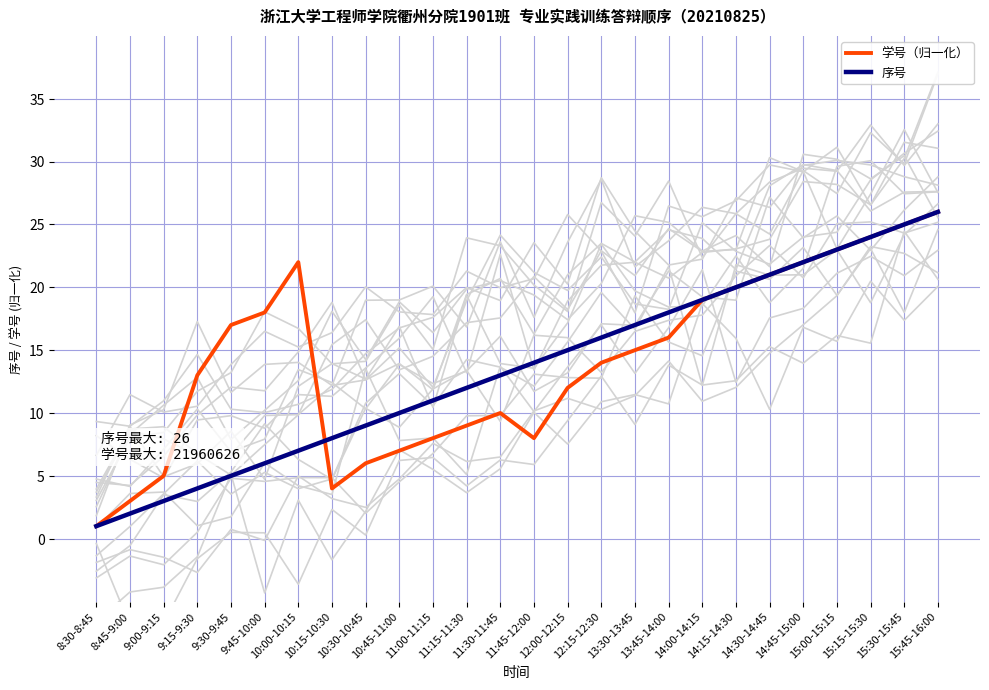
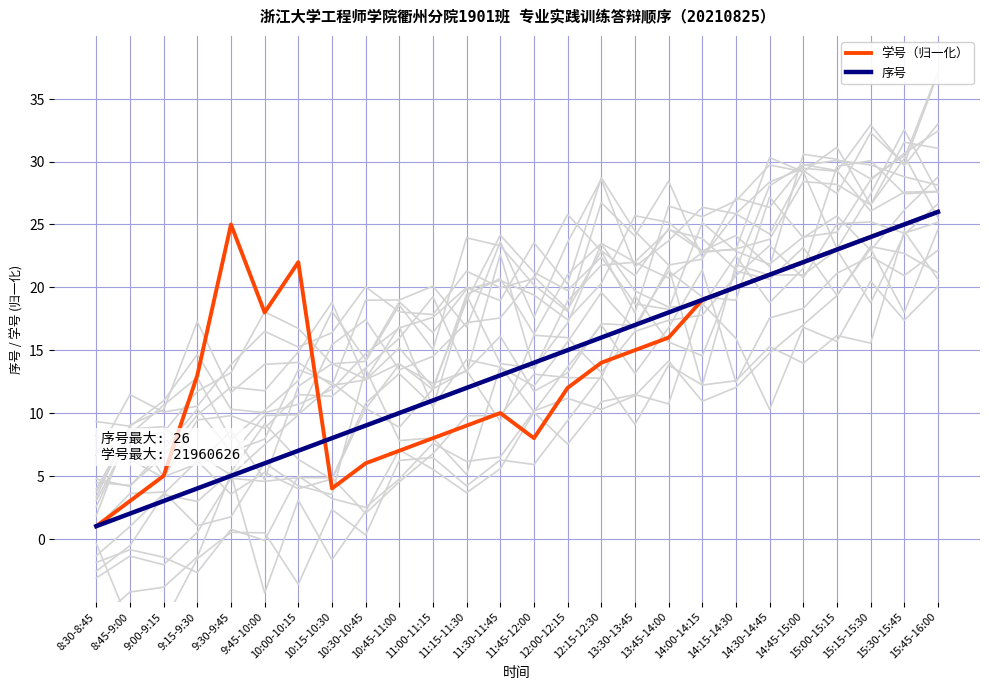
  {
    "学号（归一化）": {
      "8:45-9:00": 3.0,
-     "9:30-9:45": 17.0,
+     "9:30-9:45": 25.0,
      "10:00-10:15": 22.0,
      "10:15-10:30": 4.0,
      "10:30-10:45": 6.0,
      "11:15-11:30": 9.0,
      "11:45-12:00": 8.0,
      "12:00-12:15": 12.0,
      "12:15-12:30": 14.0,
      "13:30-13:45": 15.0,
      "13:45-14:00": 16.0
    },
    "序号": {
      "8:45-9:00": 2.0,
      "9:00-9:15": 3.0,
      "9:15-9:30": 4.0,
      "10:00-10:15": 7.0,
      "10:15-10:30": 8.0,
      "10:30-10:45": 9.0,
      "10:45-11:00": 10.0,
      "11:00-11:15": 11.0,
      "11:15-11:30": 12.0,
      "11:30-11:45": 13.0,
      "11:45-12:00": 14.0,
      "12:00-12:15": 15.0,
      "12:15-12:30": 16.0,
      "13:45-14:00": 18.0
    }
  }
